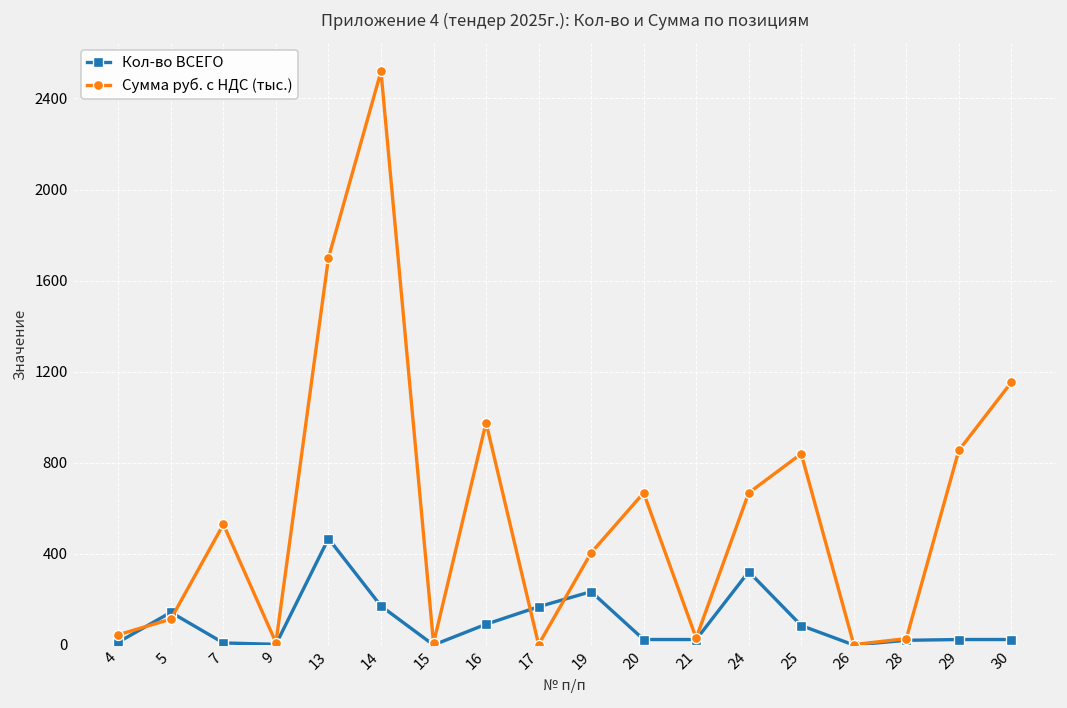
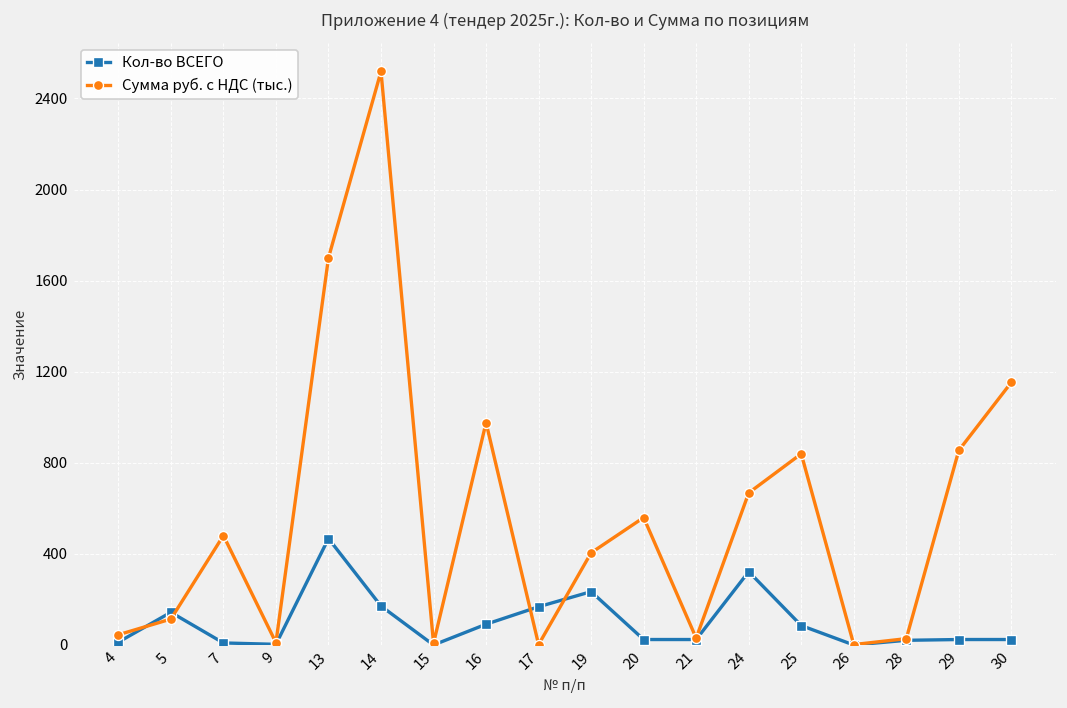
  {
    "Кол-во ВСЕГО": {
      "4": 10,
      "5": 140,
      "7": 10,
      "13": 470,
      "14": 170,
      "16": 90,
      "17": 170,
      "19": 230,
      "20": 20,
      "24": 320,
      "25": 90,
      "29": 20,
      "30": 20
    },
    "Сумма руб. с НДС (тыс.)": {
      "4": 40,
      "5": 110,
-     "7": 530,
+     "7": 480,
      "13": 1700,
      "14": 2520,
      "16": 980,
      "17": 0,
      "19": 400,
-     "20": 670,
+     "20": 560,
      "24": 670,
      "25": 840,
      "29": 850,
      "30": 1150
    }
  }
